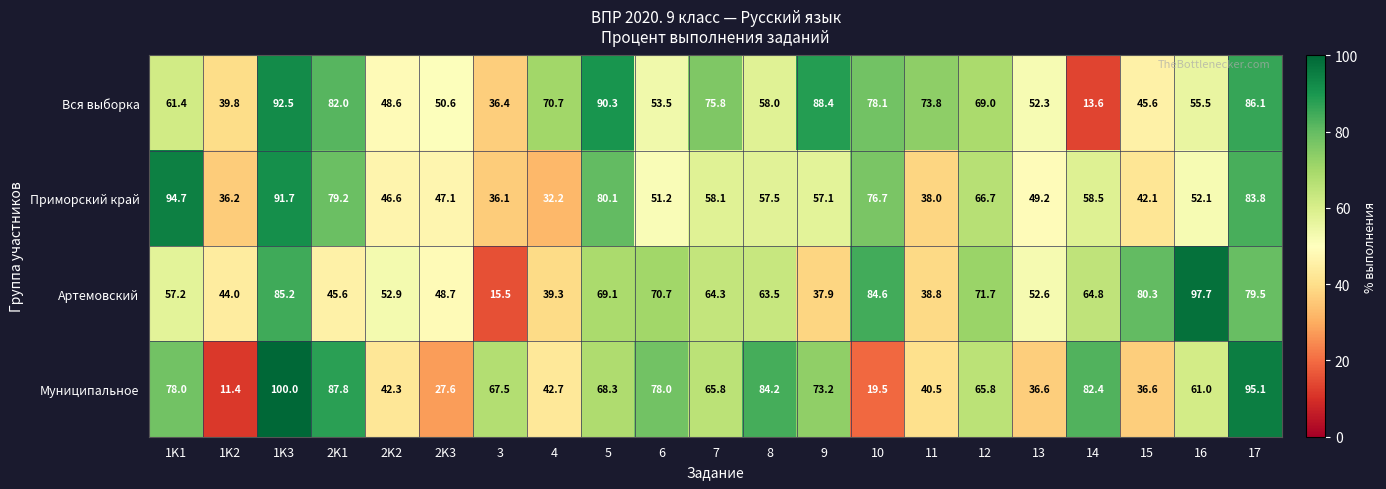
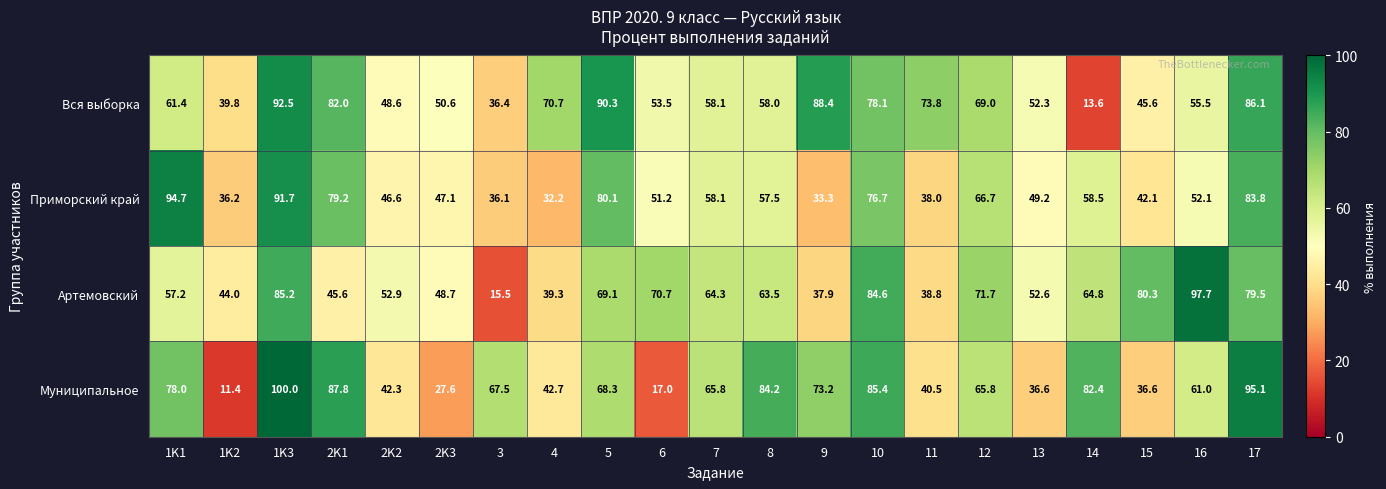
  {
    "Вся выборка": {
      "1K1": 61.4,
      "1K2": 39.8,
      "1K3": 92.5,
      "2K1": 82.0,
      "2K2": 48.6,
      "2K3": 50.6,
      "3": 36.4,
      "4": 70.7,
      "5": 90.3,
      "6": 53.5,
-     "7": 75.8,
+     "7": 58.1,
      "8": 58.0,
      "9": 88.4,
      "10": 78.1,
      "11": 73.8,
      "12": 69.0,
      "13": 52.3,
      "14": 13.6,
      "15": 45.6,
      "17": 86.1
    },
    "Приморский край": {
      "1K1": 94.7,
      "1K2": 36.2,
      "1K3": 91.7,
      "2K1": 79.2,
      "2K2": 46.6,
      "2K3": 47.1,
      "3": 36.1,
      "4": 32.2,
      "5": 80.1,
      "6": 51.2,
      "7": 58.1,
      "8": 57.5,
-     "9": 57.1,
+     "9": 33.3,
      "10": 76.7,
      "11": 38.0,
      "12": 66.7,
      "13": 49.2,
      "14": 58.5,
      "15": 42.1,
      "16": 52.1,
      "17": 83.8
    },
    "Артемовский": {
      "1K1": 57.2,
      "1K2": 44.0,
      "1K3": 85.2,
      "2K1": 45.6,
      "2K2": 52.9,
      "2K3": 48.7,
      "3": 15.5,
      "4": 39.3,
      "5": 69.1,
      "6": 70.7,
      "7": 64.3,
      "8": 63.5,
      "9": 37.9,
      "10": 84.6,
      "11": 38.8,
      "12": 71.7,
      "13": 52.6,
      "14": 64.8,
      "15": 80.3,
      "16": 97.7,
      "17": 79.5
    },
    "Муниципальное": {
      "1K1": 78.0,
      "1K2": 11.4,
      "1K3": 100.0,
      "2K1": 87.8,
      "2K2": 42.3,
      "2K3": 27.6,
      "3": 67.5,
      "4": 42.7,
      "5": 68.3,
-     "6": 78.0,
+     "6": 17.0,
      "7": 65.8,
      "8": 84.2,
      "9": 73.2,
-     "10": 19.5,
+     "10": 85.4,
      "11": 40.5,
      "12": 65.8,
      "13": 36.6,
      "14": 82.4,
      "15": 36.6,
      "16": 61.0,
      "17": 95.1
    }
  }
